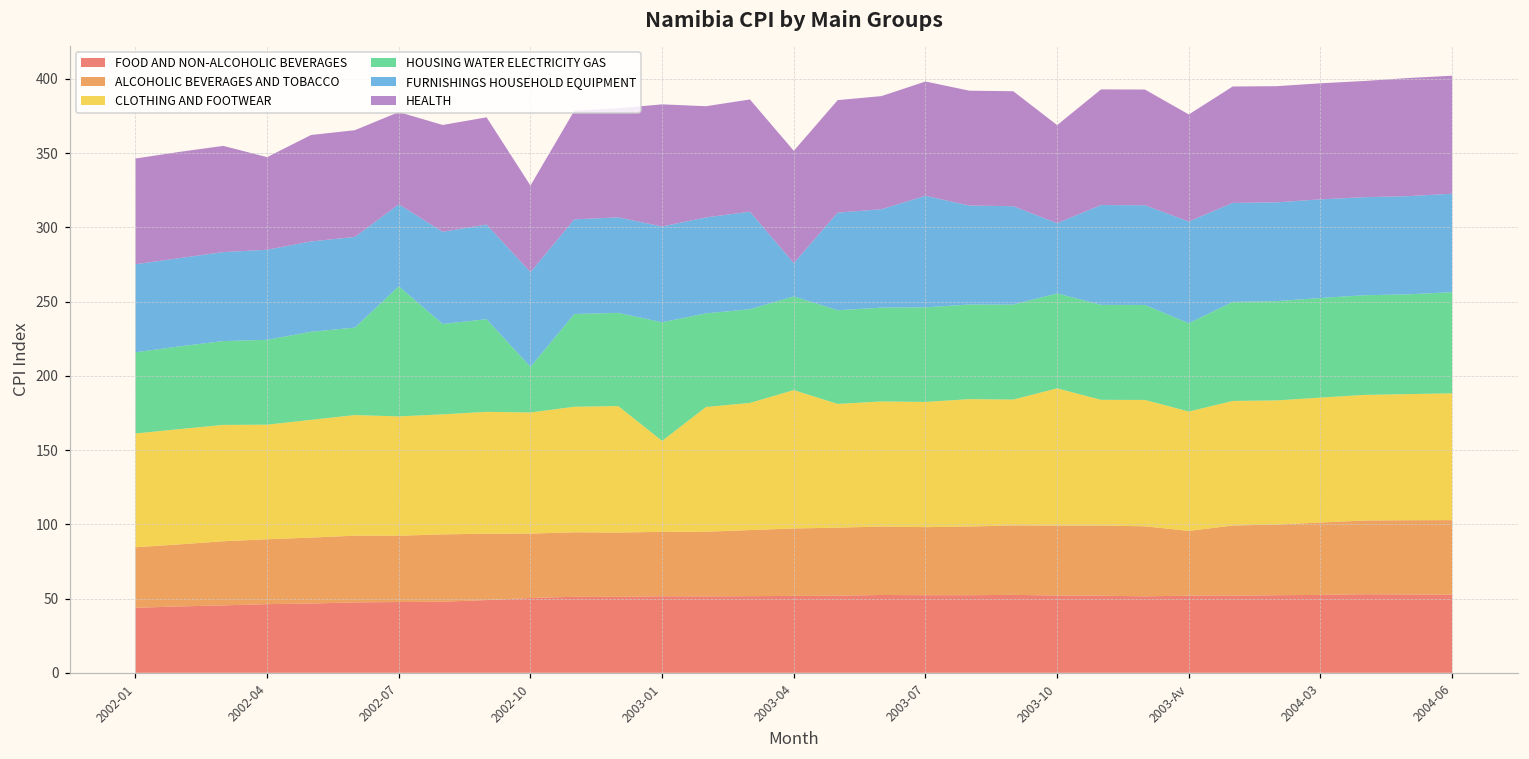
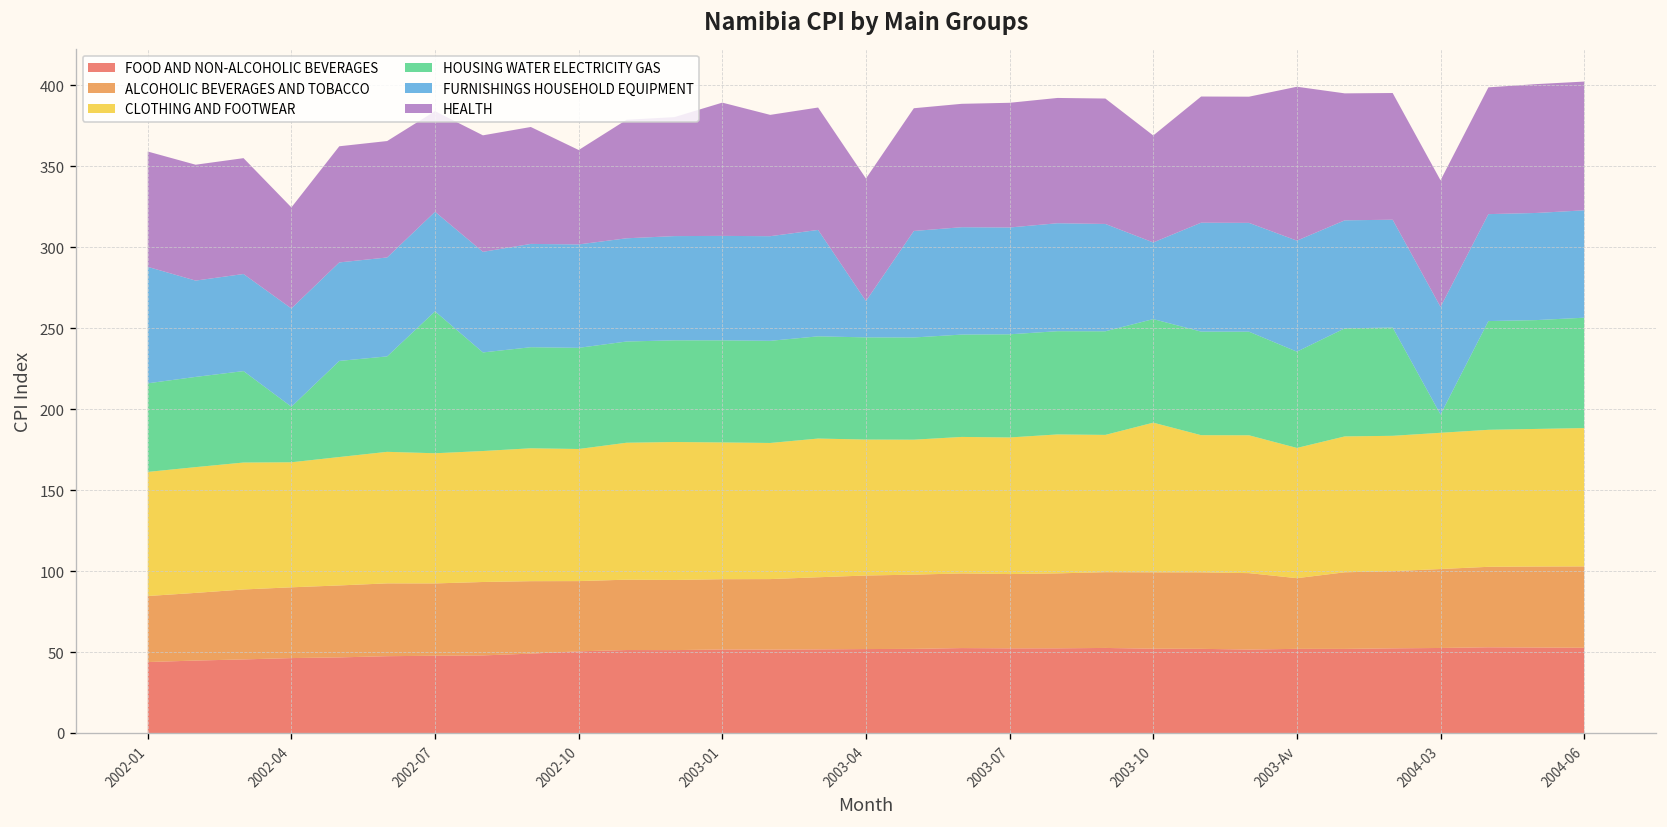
  {
    "CLOTHING AND FOOTWEAR": {
      "2002-01": 77,
      "2002-04": 77,
      "2002-07": 80,
      "2002-10": 82,
-     "2003-01": 61,
-     "2003-04": 93,
+     "2003-01": 84,
+     "2003-04": 84,
      "2003-07": 84,
      "2003-10": 92,
      "2003-Av": 80,
      "2004-03": 84,
      "2004-06": 85
    },
    "HOUSING WATER ELECTRICITY GAS": {
      "2002-01": 55,
-     "2002-04": 57,
+     "2002-04": 34,
      "2002-07": 88,
-     "2002-10": 31,
-     "2003-01": 80,
+     "2002-10": 62,
+     "2003-01": 63,
      "2003-04": 63,
      "2003-07": 64,
      "2003-10": 64,
      "2003-Av": 59,
-     "2004-03": 67,
+     "2004-03": 11,
      "2004-06": 68
    },
    "FURNISHINGS HOUSEHOLD EQUIPMENT": {
-     "2002-01": 59,
+     "2002-01": 72,
      "2002-04": 61,
-     "2002-07": 55,
+     "2002-07": 61,
      "2002-10": 64,
      "2003-01": 64,
      "2003-04": 22,
-     "2003-07": 75,
+     "2003-07": 66,
      "2003-10": 47,
      "2003-Av": 69,
      "2004-03": 66,
      "2004-06": 66
    },
    "HEALTH": {
      "2002-01": 71,
      "2002-04": 62,
      "2002-10": 58,
      "2003-01": 82,
      "2003-04": 76,
      "2003-07": 77,
      "2003-10": 66,
-     "2003-Av": 72,
+     "2003-Av": 95,
      "2004-03": 78,
      "2004-06": 80
    }
  }
